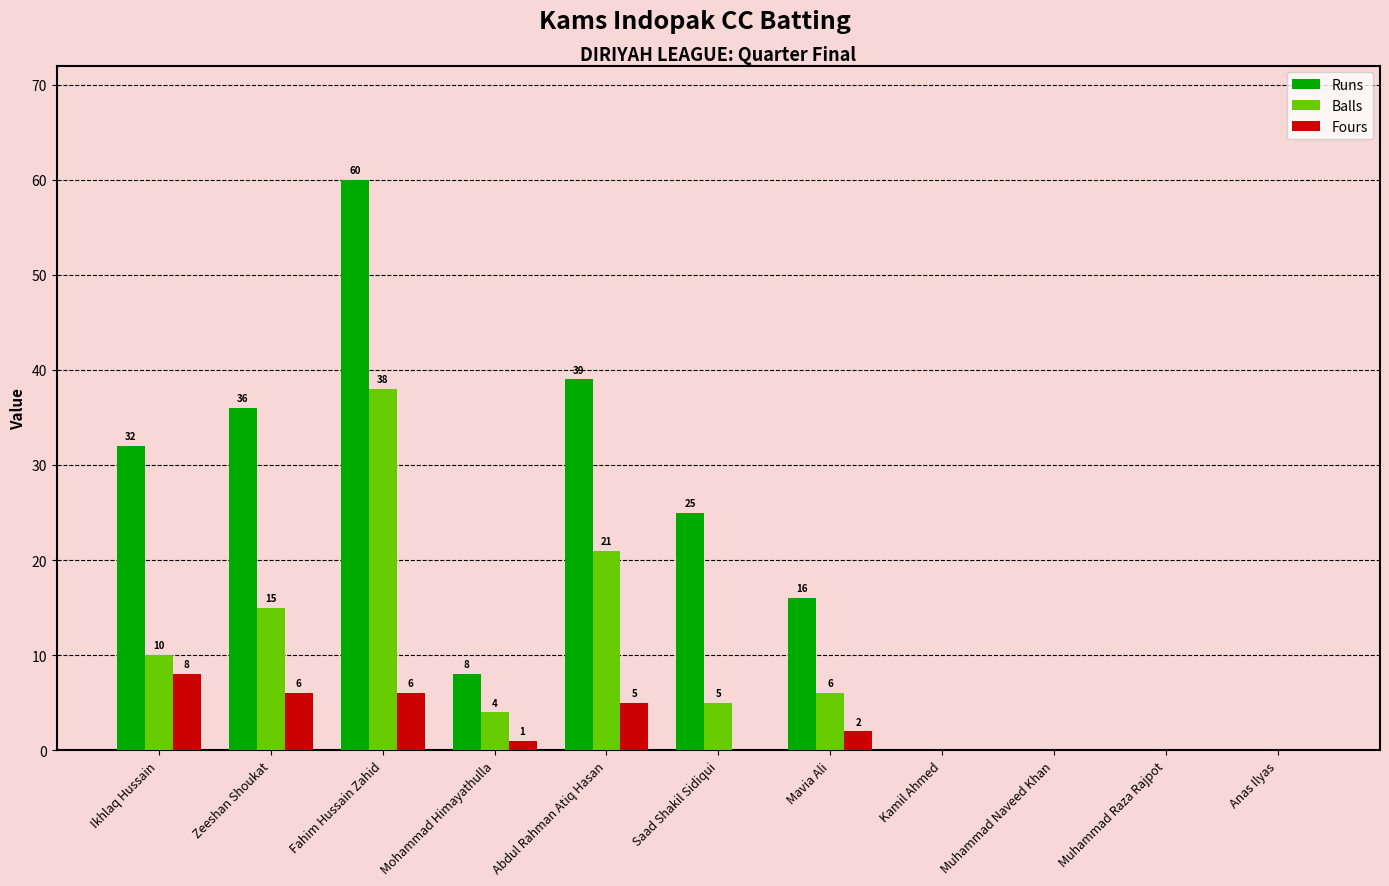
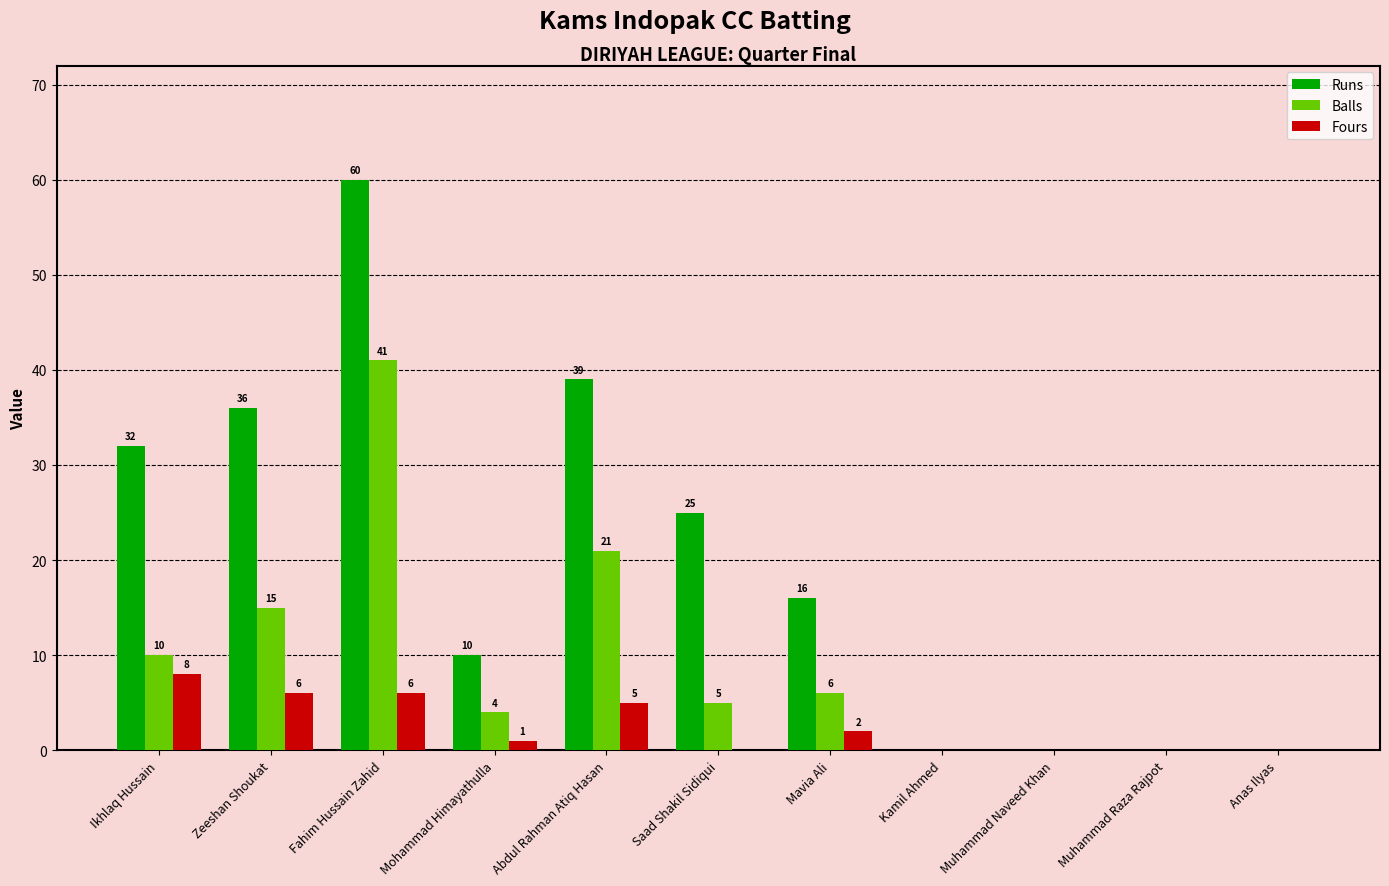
  {
    "Runs": {
      "Ikhlaq Hussain": 32,
      "Zeeshan Shoukat": 36,
      "Fahim Hussain Zahid": 60,
-     "Mohammad Himayathulla": 8,
+     "Mohammad Himayathulla": 10,
      "Abdul Rahman Atiq Hasan": 39,
      "Saad Shakil Sidiqui": 25,
      "Mavia Ali": 16
    },
    "Balls": {
      "Ikhlaq Hussain": 10,
      "Zeeshan Shoukat": 15,
-     "Fahim Hussain Zahid": 38,
+     "Fahim Hussain Zahid": 41,
      "Mohammad Himayathulla": 4,
      "Abdul Rahman Atiq Hasan": 21,
      "Saad Shakil Sidiqui": 5,
      "Mavia Ali": 6
    },
    "Fours": {
      "Ikhlaq Hussain": 8,
      "Zeeshan Shoukat": 6,
      "Fahim Hussain Zahid": 6,
      "Mohammad Himayathulla": 1,
      "Abdul Rahman Atiq Hasan": 5,
      "Mavia Ali": 2
    }
  }
